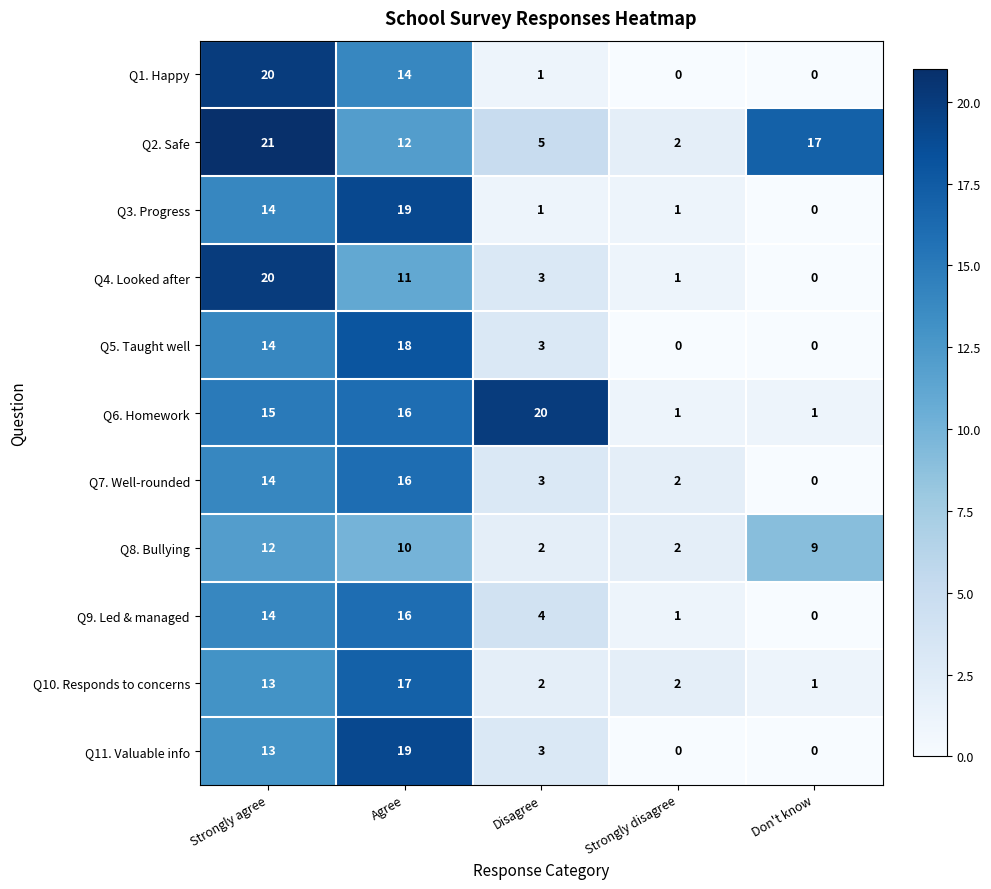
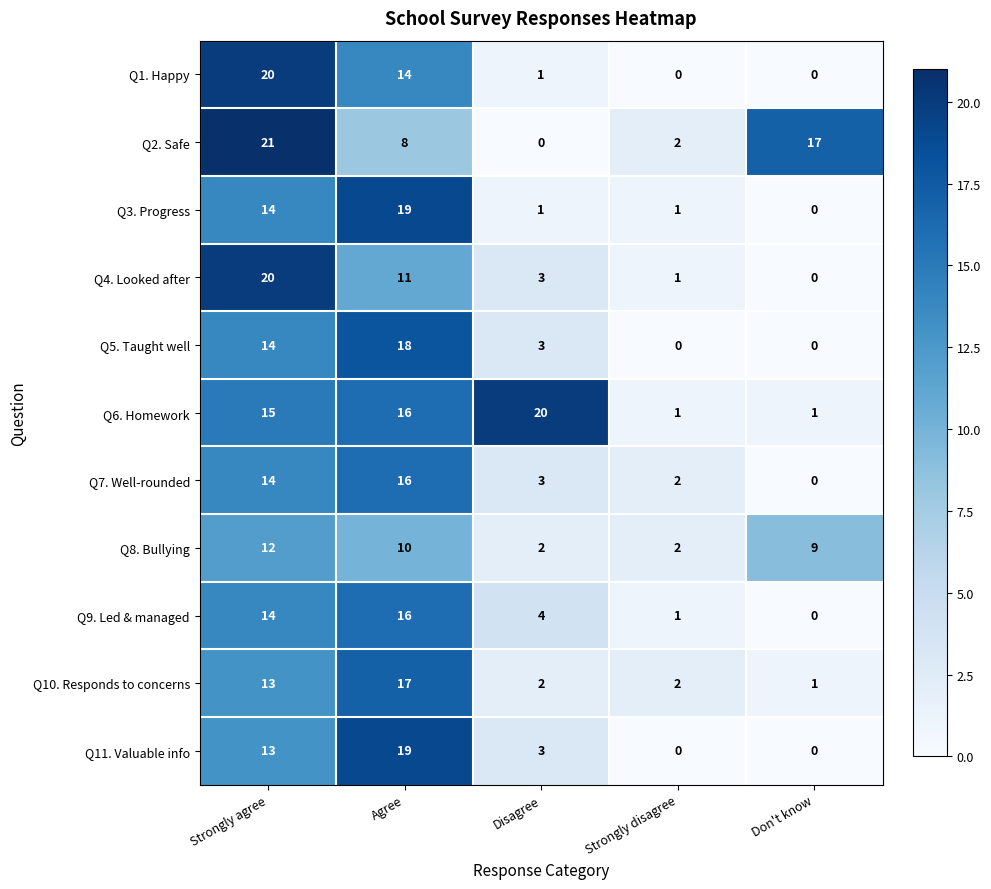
  {
    "Q1. Happy": {
      "Strongly agree": 20,
      "Agree": 14,
      "Disagree": 1,
      "Strongly disagree": 0,
      "Don't know": 0
    },
    "Q2. Safe": {
      "Strongly agree": 21,
-     "Agree": 12,
-     "Disagree": 5,
+     "Agree": 8,
+     "Disagree": 0,
      "Strongly disagree": 2,
      "Don't know": 17
    },
    "Q3. Progress": {
      "Strongly agree": 14,
      "Agree": 19,
      "Disagree": 1,
      "Strongly disagree": 1,
      "Don't know": 0
    },
    "Q4. Looked after": {
      "Strongly agree": 20,
      "Agree": 11,
      "Disagree": 3,
      "Strongly disagree": 1,
      "Don't know": 0
    },
    "Q5. Taught well": {
      "Strongly agree": 14,
      "Agree": 18,
      "Disagree": 3,
      "Strongly disagree": 0,
      "Don't know": 0
    },
    "Q6. Homework": {
      "Strongly agree": 15,
      "Agree": 16,
      "Disagree": 20,
      "Strongly disagree": 1,
      "Don't know": 1
    },
    "Q7. Well-rounded": {
      "Strongly agree": 14,
      "Agree": 16,
      "Disagree": 3,
      "Strongly disagree": 2,
      "Don't know": 0
    },
    "Q8. Bullying": {
      "Strongly agree": 12,
      "Agree": 10,
      "Disagree": 2,
      "Strongly disagree": 2,
      "Don't know": 9
    },
    "Q9. Led & managed": {
      "Strongly agree": 14,
      "Agree": 16,
      "Disagree": 4,
      "Strongly disagree": 1,
      "Don't know": 0
    },
    "Q10. Responds to concerns": {
      "Strongly agree": 13,
      "Agree": 17,
      "Disagree": 2,
      "Strongly disagree": 2,
      "Don't know": 1
    },
    "Q11. Valuable info": {
      "Strongly agree": 13,
      "Agree": 19,
      "Disagree": 3,
      "Strongly disagree": 0,
      "Don't know": 0
    }
  }
